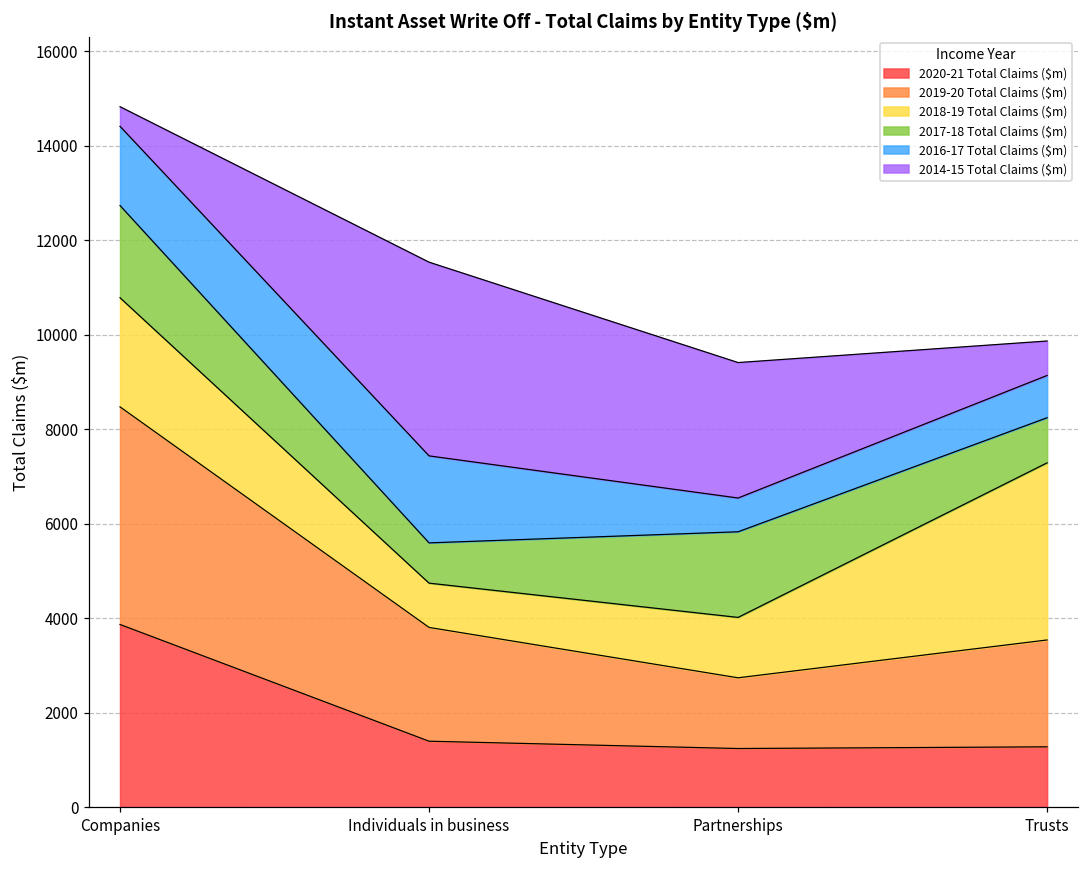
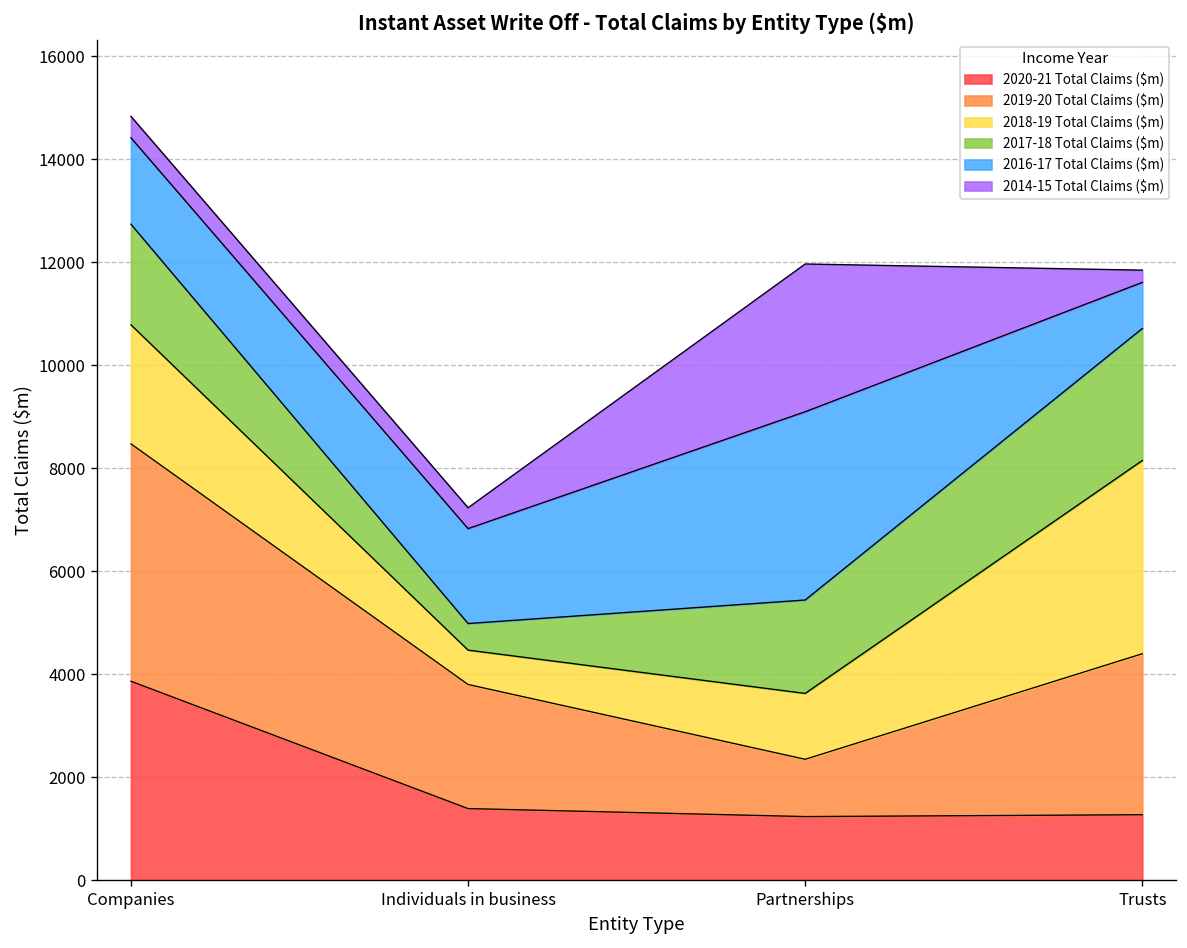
  {
    "2020-21 Total Claims ($m)": {
      "Companies": 3900,
      "Individuals in business": 1400,
      "Partnerships": 1200,
      "Trusts": 1300
    },
    "2019-20 Total Claims ($m)": {
      "Companies": 4600,
      "Individuals in business": 2400,
-     "Partnerships": 1500,
-     "Trusts": 2300
+     "Partnerships": 1100,
+     "Trusts": 3100
    },
    "2018-19 Total Claims ($m)": {
      "Companies": 2300,
-     "Individuals in business": 900,
+     "Individuals in business": 700,
      "Partnerships": 1300,
      "Trusts": 3800
    },
    "2017-18 Total Claims ($m)": {
      "Companies": 2000,
-     "Individuals in business": 900,
+     "Individuals in business": 500,
      "Partnerships": 1800,
-     "Trusts": 1000
+     "Trusts": 2600
    },
    "2016-17 Total Claims ($m)": {
      "Companies": 1700,
      "Individuals in business": 1800,
-     "Partnerships": 700,
+     "Partnerships": 3700,
      "Trusts": 900
    },
    "2014-15 Total Claims ($m)": {
      "Companies": 400,
-     "Individuals in business": 4100,
+     "Individuals in business": 400,
      "Partnerships": 2900,
-     "Trusts": 700
+     "Trusts": 200
    }
  }
